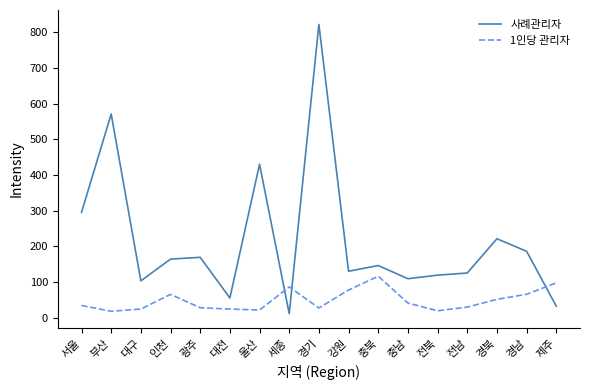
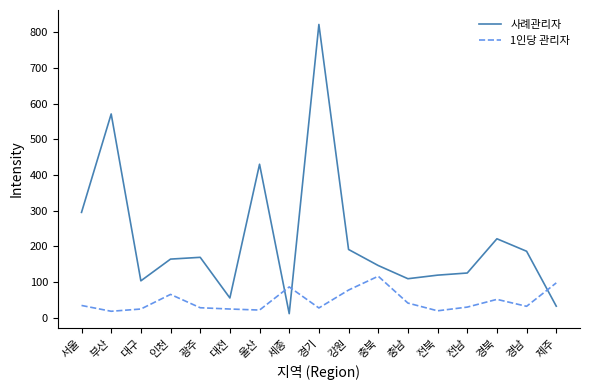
  {
    "사례관리자": {
      "서울": 300,
      "부산": 570,
      "대구": 100,
      "인천": 160,
      "광주": 170,
      "대전": 60,
      "울산": 430,
      "세종": 10,
      "경기": 820,
-     "강원": 130,
+     "강원": 190,
      "충북": 150,
      "충남": 110,
      "전북": 120,
      "전남": 130,
      "경북": 220,
      "경남": 190,
      "제주": 30
    },
    "1인당 관리자": {
      "서울": 30,
      "부산": 20,
      "대구": 20,
      "인천": 70,
      "광주": 30,
      "대전": 20,
      "울산": 20,
      "세종": 90,
      "경기": 30,
      "강원": 80,
      "충북": 120,
      "충남": 40,
      "전북": 20,
      "전남": 30,
      "경북": 50,
-     "경남": 70,
+     "경남": 30,
      "제주": 100
    }
  }
